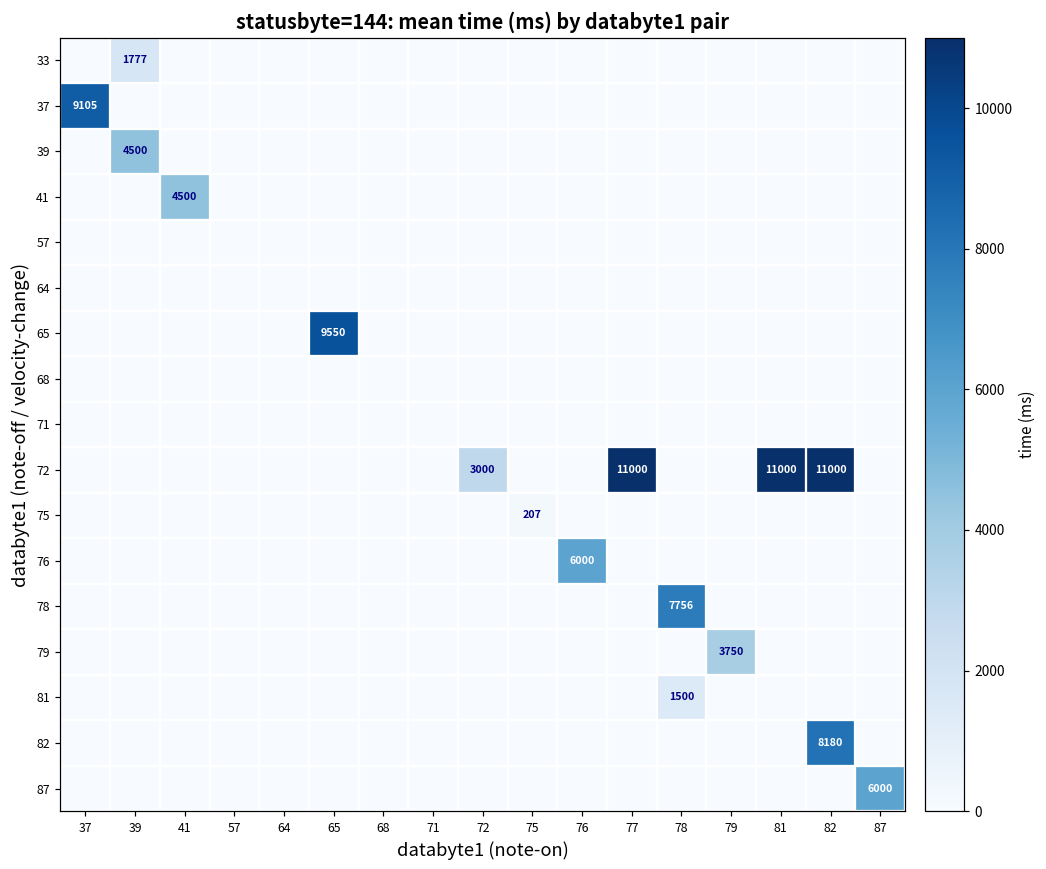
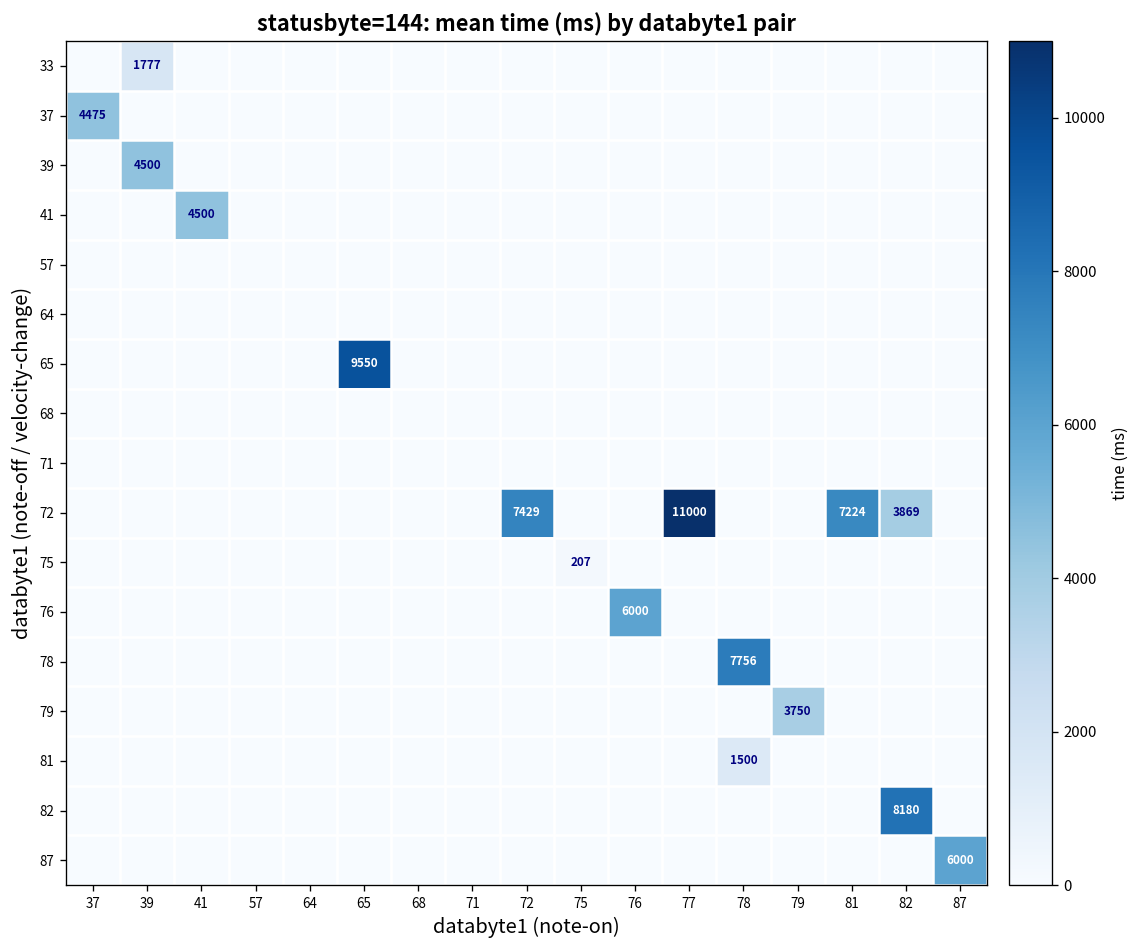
  {
    "33": {
      "39": 1777
    },
    "37": {
-     "37": 9105
+     "37": 4475
    },
    "39": {
      "39": 4500
    },
    "41": {
      "41": 4500
    },
    "65": {
      "65": 9550
    },
    "72": {
-     "72": 3000,
+     "72": 7429,
      "77": 11000,
-     "81": 11000,
-     "82": 11000
+     "81": 7224,
+     "82": 3869
    },
    "75": {
      "75": 207
    },
    "76": {
      "76": 6000
    },
    "78": {
      "78": 7756
    },
    "79": {
      "79": 3750
    },
    "81": {
      "78": 1500
    },
    "82": {
      "82": 8180
    },
    "87": {
      "87": 6000
    }
  }
